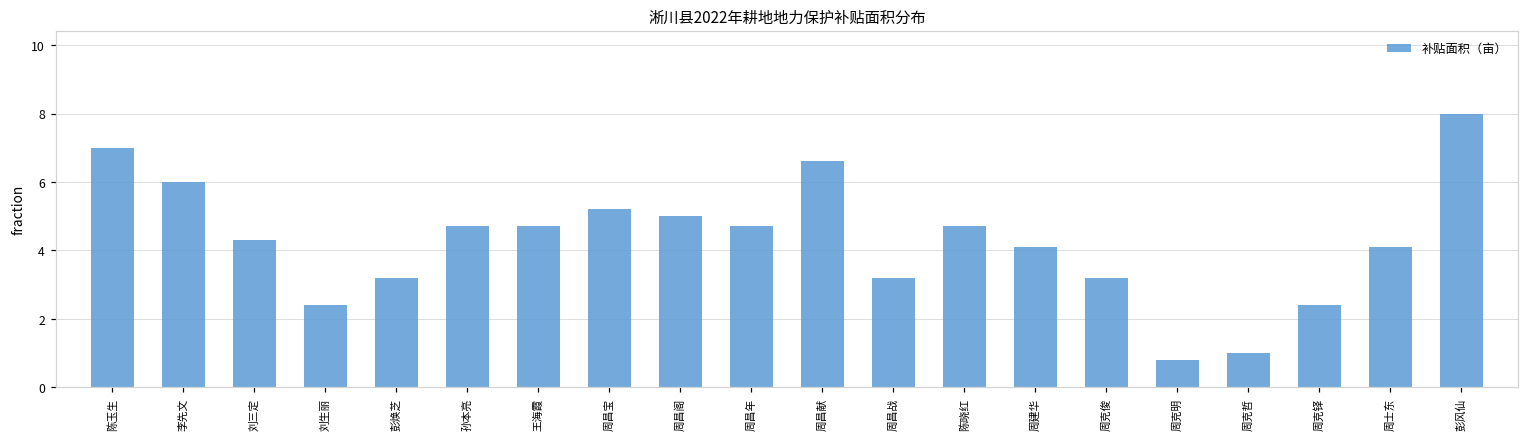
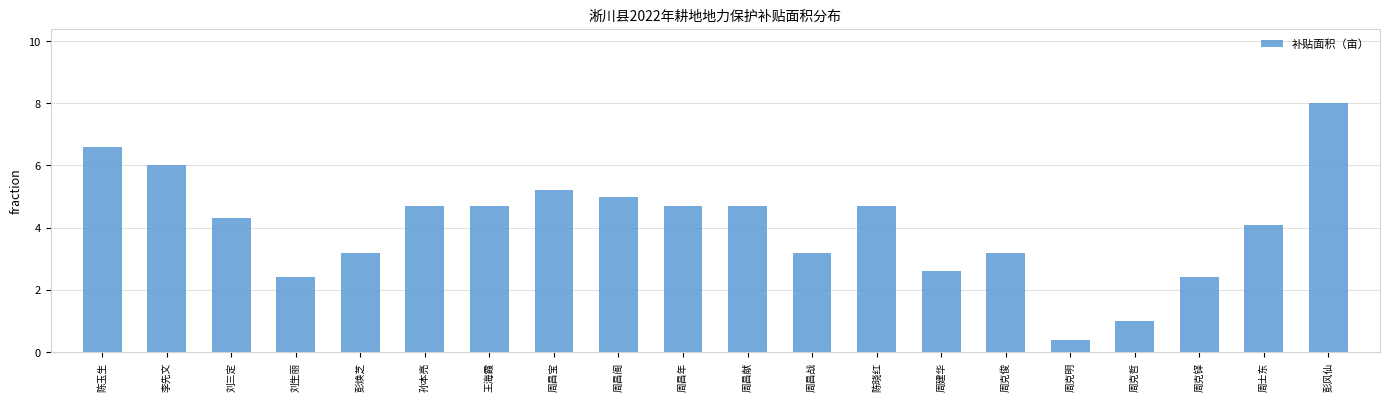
  {
-   "陈玉生": 7.0,
+   "陈玉生": 6.6,
    "李先文": 6.0,
    "刘三定": 4.3,
    "刘生丽": 2.4,
    "彭焕芝": 3.2,
    "孙本亮": 4.7,
    "王海霞": 4.7,
    "周昌宝": 5.2,
    "周昌阁": 5.0,
    "周昌年": 4.7,
-   "周昌献": 6.6,
+   "周昌献": 4.7,
    "周昌战": 3.2,
    "陈晓红": 4.7,
-   "周建华": 4.1,
+   "周建华": 2.6,
    "周克俊": 3.2,
-   "周克明": 0.8,
+   "周克明": 0.4,
    "周克哲": 1.0,
    "周克铎": 2.4,
    "周士东": 4.1,
    "彭风仙": 8.0
  }
